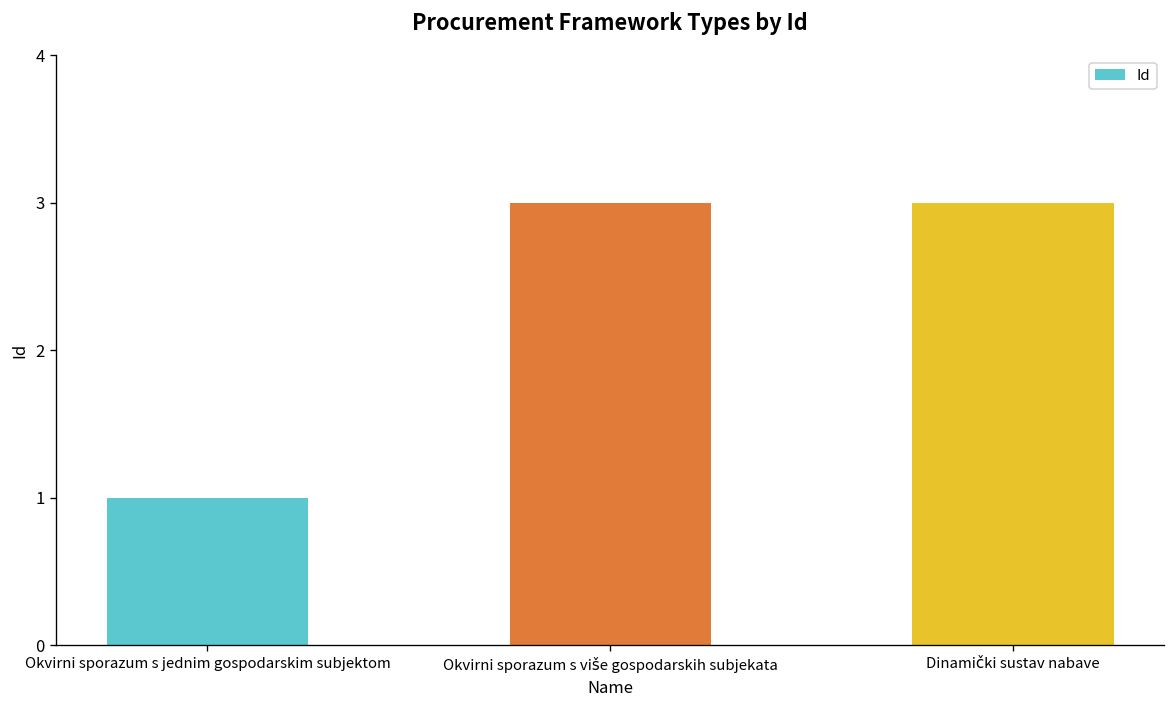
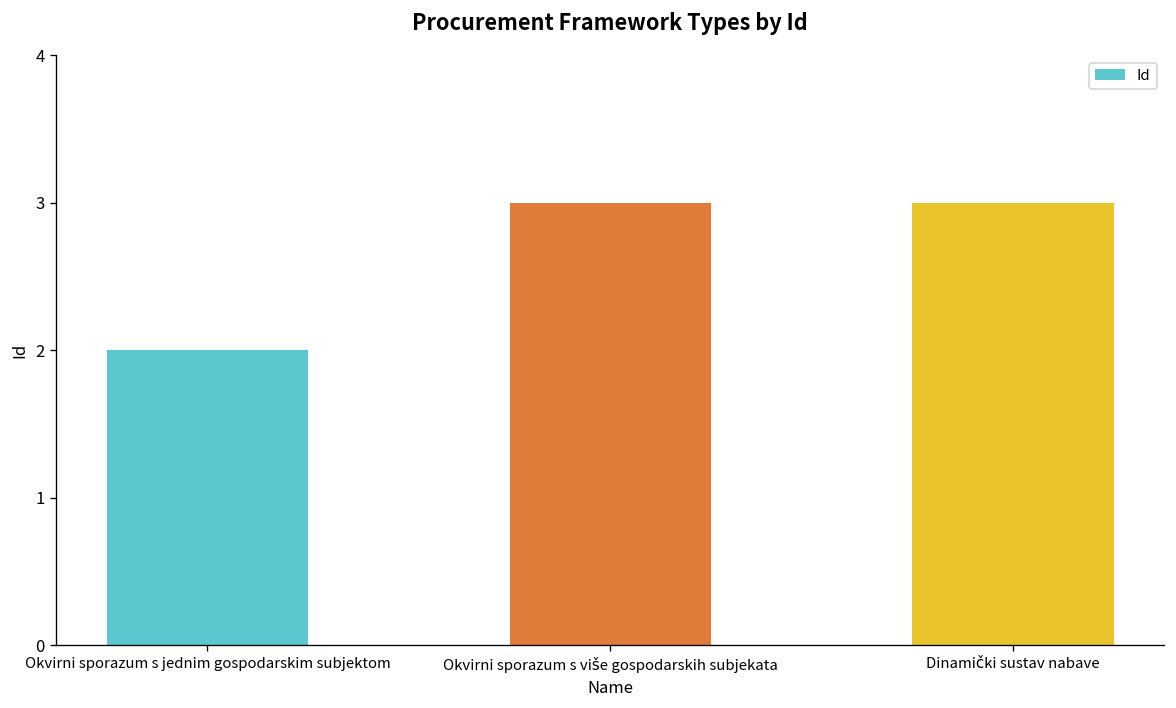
  {
-   "Okvirni sporazum s jednim gospodarskim subjektom": 1,
+   "Okvirni sporazum s jednim gospodarskim subjektom": 2,
    "Okvirni sporazum s više gospodarskih subjekata": 3,
    "Dinamički sustav nabave": 3
  }
